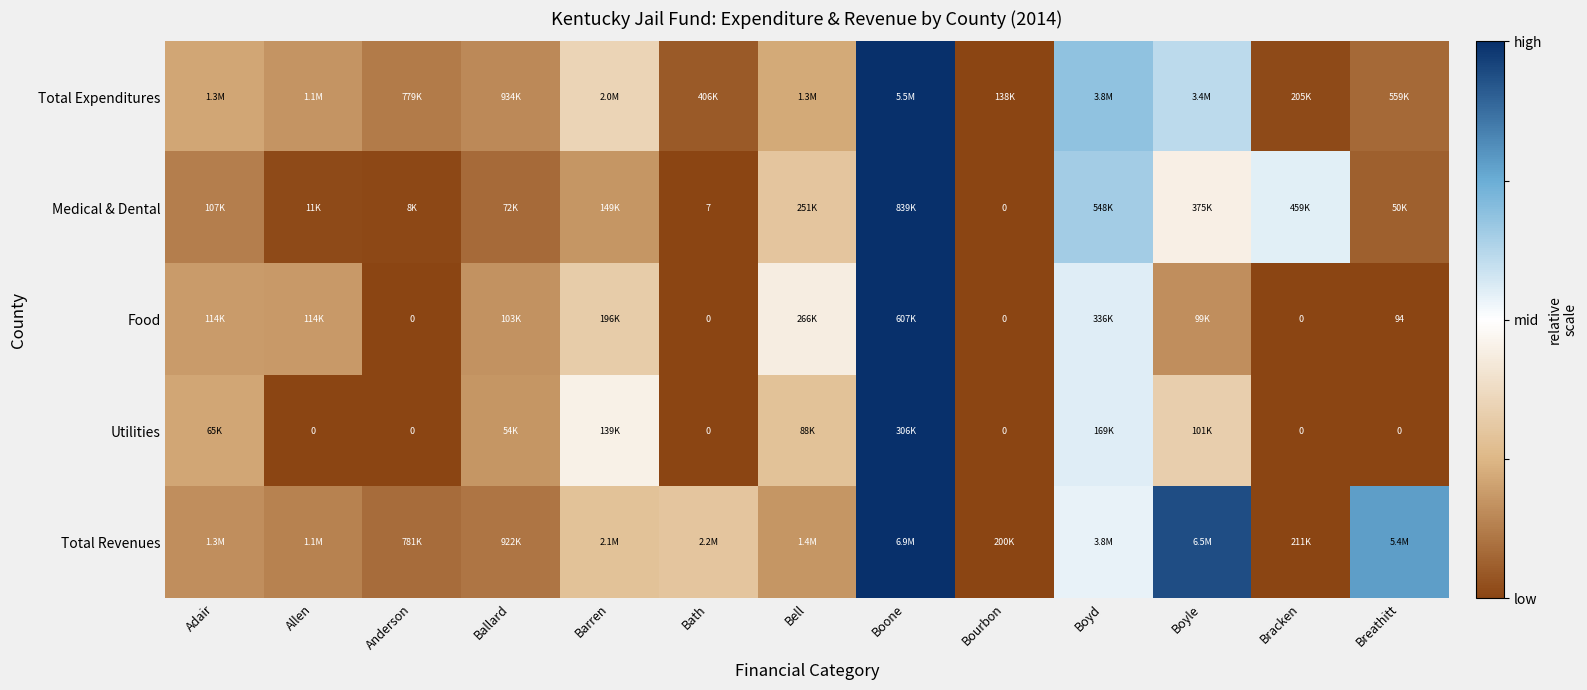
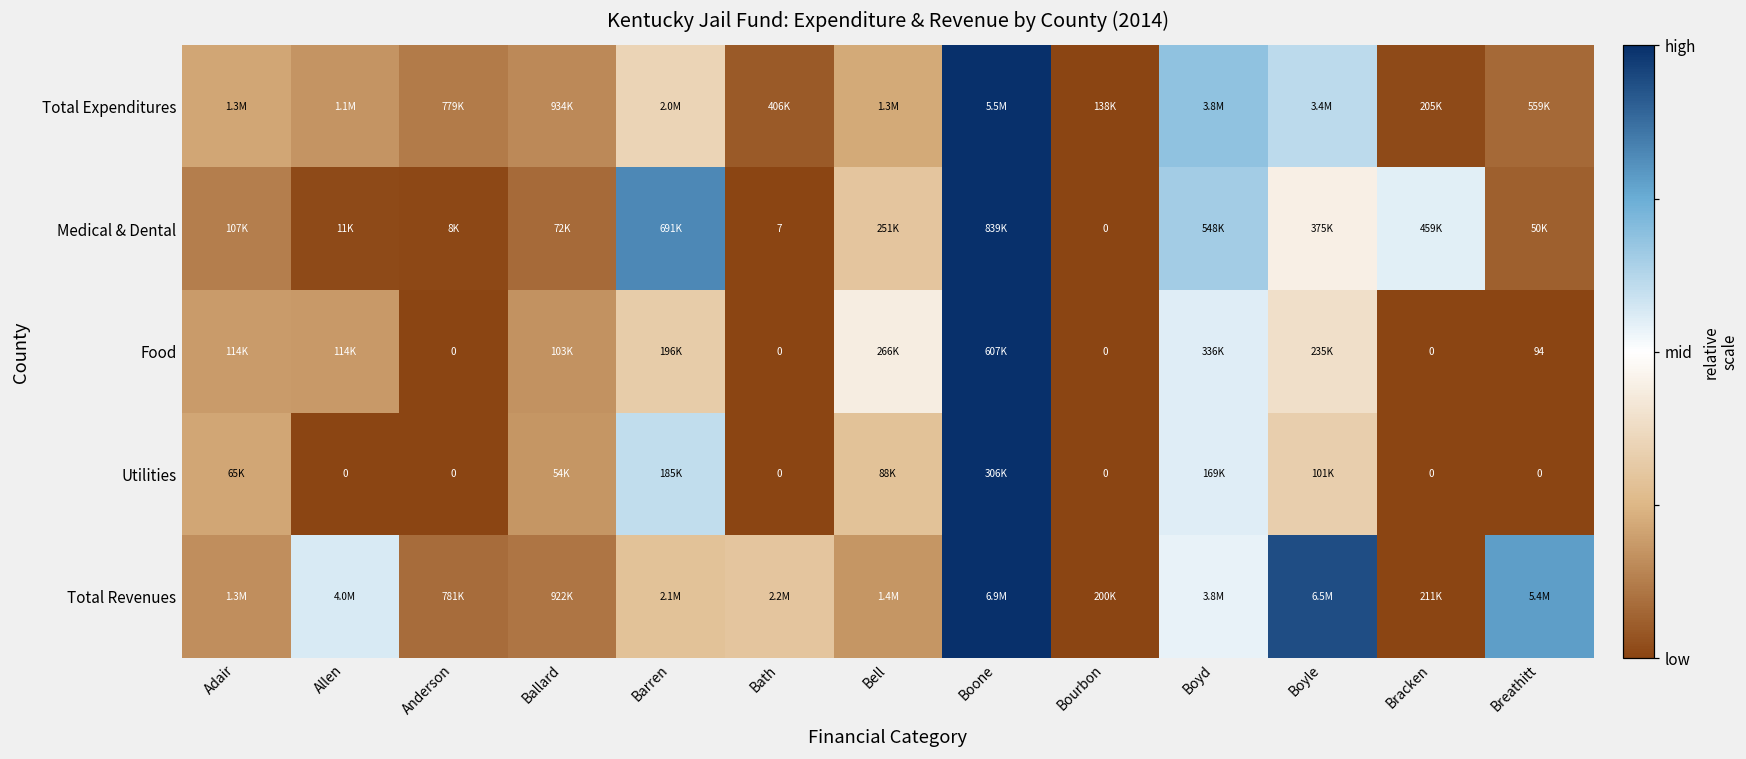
  {
    "Total Expenditures": {
      "Adair": "1.3M",
      "Allen": "1.1M",
      "Anderson": "779K",
      "Ballard": "934K",
      "Barren": "2.0M",
      "Bath": "406K",
      "Bell": "1.3M",
      "Boone": "5.5M",
      "Bourbon": "138K",
      "Boyd": "3.8M",
      "Boyle": "3.4M",
      "Bracken": "205K",
      "Breathitt": "559K"
    },
    "Medical & Dental": {
      "Adair": "107K",
      "Allen": "11K",
      "Anderson": "8K",
      "Ballard": "72K",
-     "Barren": "149K",
+     "Barren": "691K",
      "Bath": "7",
      "Bell": "251K",
      "Boone": "839K",
      "Bourbon": "0",
      "Boyd": "548K",
      "Boyle": "375K",
      "Bracken": "459K",
      "Breathitt": "50K"
    },
    "Food": {
      "Adair": "114K",
      "Allen": "114K",
      "Anderson": "0",
      "Ballard": "103K",
      "Barren": "196K",
      "Bath": "0",
      "Bell": "266K",
      "Boone": "607K",
      "Bourbon": "0",
      "Boyd": "336K",
-     "Boyle": "99K",
+     "Boyle": "235K",
      "Bracken": "0",
      "Breathitt": "94"
    },
    "Utilities": {
      "Adair": "65K",
      "Allen": "0",
      "Anderson": "0",
      "Ballard": "54K",
-     "Barren": "139K",
+     "Barren": "185K",
      "Bath": "0",
      "Bell": "88K",
      "Boone": "306K",
      "Bourbon": "0",
      "Boyd": "169K",
      "Boyle": "101K",
      "Bracken": "0",
      "Breathitt": "0"
    },
    "Total Revenues": {
      "Adair": "1.3M",
-     "Allen": "1.1M",
+     "Allen": "4.0M",
      "Anderson": "781K",
      "Ballard": "922K",
      "Barren": "2.1M",
      "Bath": "2.2M",
      "Bell": "1.4M",
      "Boone": "6.9M",
      "Bourbon": "200K",
      "Boyd": "3.8M",
      "Boyle": "6.5M",
      "Bracken": "211K",
      "Breathitt": "5.4M"
    }
  }
